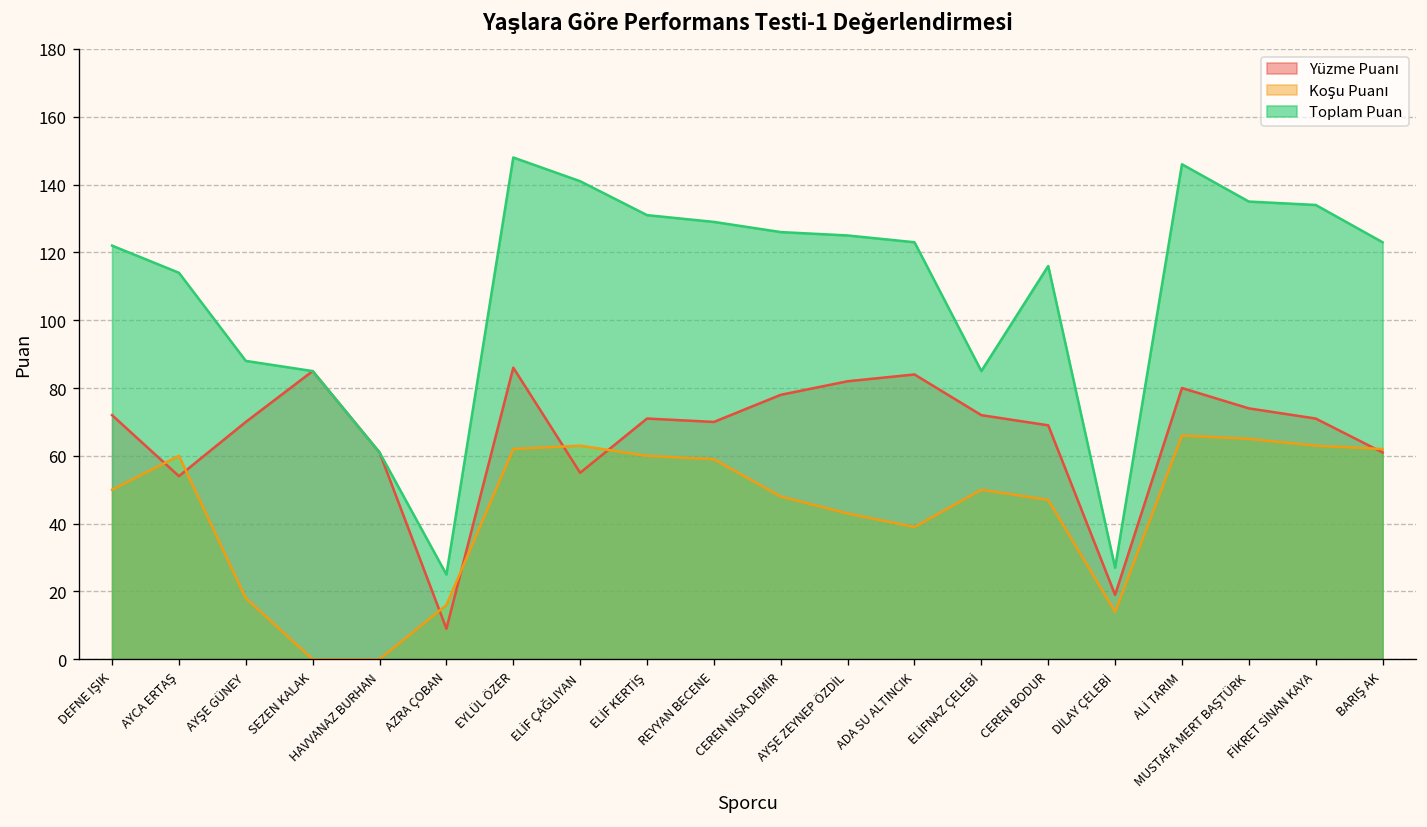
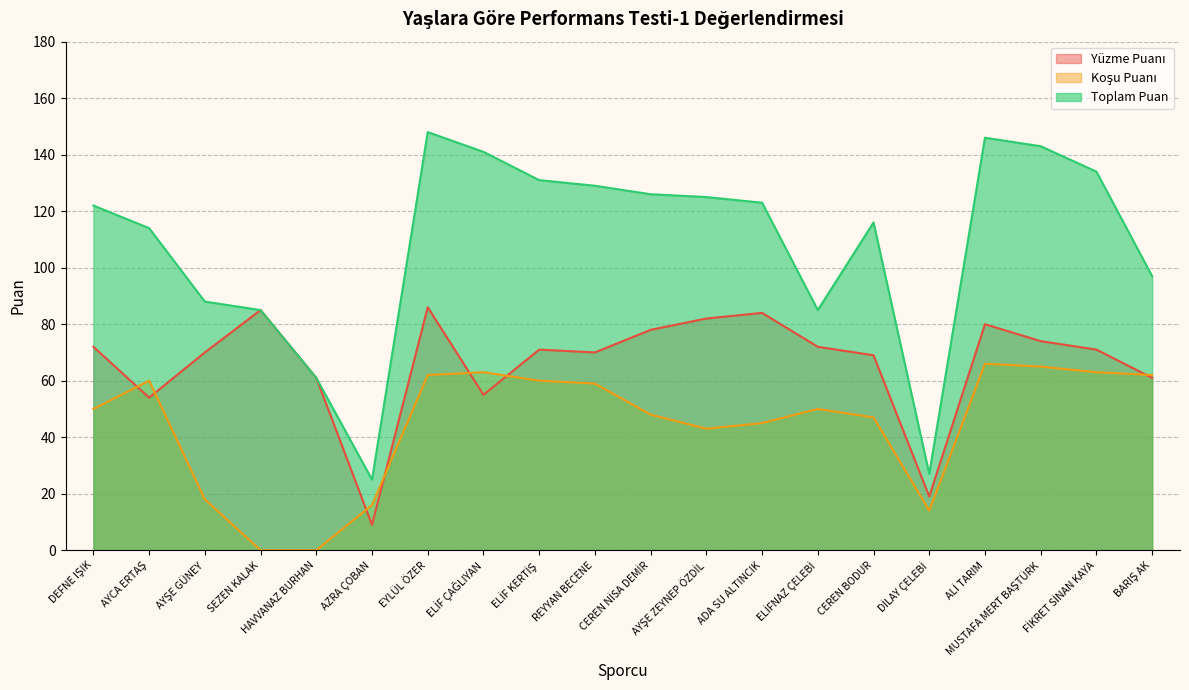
  {
    "Yüzme Puanı": {
      "DEFNE IŞIK": 72,
      "AYCA ERTAŞ": 54,
      "AYŞE GÜNEY": 70,
      "AZRA ÇOBAN": 9,
      "EYLÜL ÖZER": 86,
      "ELİF ÇAĞLIYAN": 55,
      "ELİF KERTİŞ": 71,
      "REYYAN BECENE": 70,
      "CEREN NİSA DEMİR": 78,
      "AYŞE ZEYNEP ÖZDİL": 82,
      "ADA SU ALTINCIK": 84,
      "ELİFNAZ ÇELEBİ": 72,
      "CEREN BODUR": 69,
      "DİLAY ÇELEBİ": 19,
      "ALİ TARIM": 80,
      "MUSTAFA MERT BAŞTÜRK": 74,
      "FİKRET SİNAN KAYA": 71,
      "BARIŞ AK": 61
    },
    "Koşu Puanı": {
      "DEFNE IŞIK": 50,
      "AYCA ERTAŞ": 60,
      "AYŞE GÜNEY": 18,
      "SEZEN KALAK": 0,
      "HAVVANAZ BURHAN": 0,
      "AZRA ÇOBAN": 16,
      "EYLÜL ÖZER": 62,
      "ELİF ÇAĞLIYAN": 63,
      "ELİF KERTİŞ": 60,
      "REYYAN BECENE": 59,
      "CEREN NİSA DEMİR": 48,
      "AYŞE ZEYNEP ÖZDİL": 43,
-     "ADA SU ALTINCIK": 39,
+     "ADA SU ALTINCIK": 45,
      "ELİFNAZ ÇELEBİ": 50,
      "CEREN BODUR": 47,
      "DİLAY ÇELEBİ": 14,
      "ALİ TARIM": 66,
      "MUSTAFA MERT BAŞTÜRK": 65,
      "FİKRET SİNAN KAYA": 63,
      "BARIŞ AK": 62
    },
    "Toplam Puan": {
      "DEFNE IŞIK": 122,
      "AYCA ERTAŞ": 114,
      "AYŞE GÜNEY": 88,
      "AZRA ÇOBAN": 25,
      "EYLÜL ÖZER": 148,
      "ELİF ÇAĞLIYAN": 141,
      "ELİF KERTİŞ": 131,
      "REYYAN BECENE": 129,
      "CEREN NİSA DEMİR": 126,
      "AYŞE ZEYNEP ÖZDİL": 125,
      "ADA SU ALTINCIK": 123,
      "ELİFNAZ ÇELEBİ": 85,
      "CEREN BODUR": 116,
      "DİLAY ÇELEBİ": 27,
      "ALİ TARIM": 146,
-     "MUSTAFA MERT BAŞTÜRK": 135,
+     "MUSTAFA MERT BAŞTÜRK": 143,
      "FİKRET SİNAN KAYA": 134,
-     "BARIŞ AK": 123
+     "BARIŞ AK": 97
    }
  }
